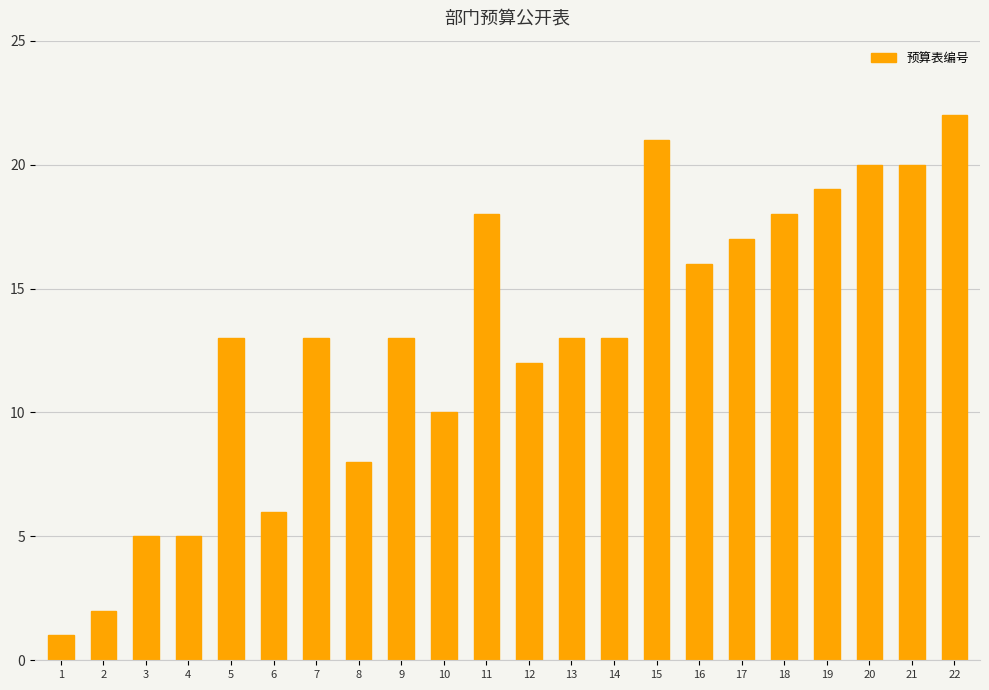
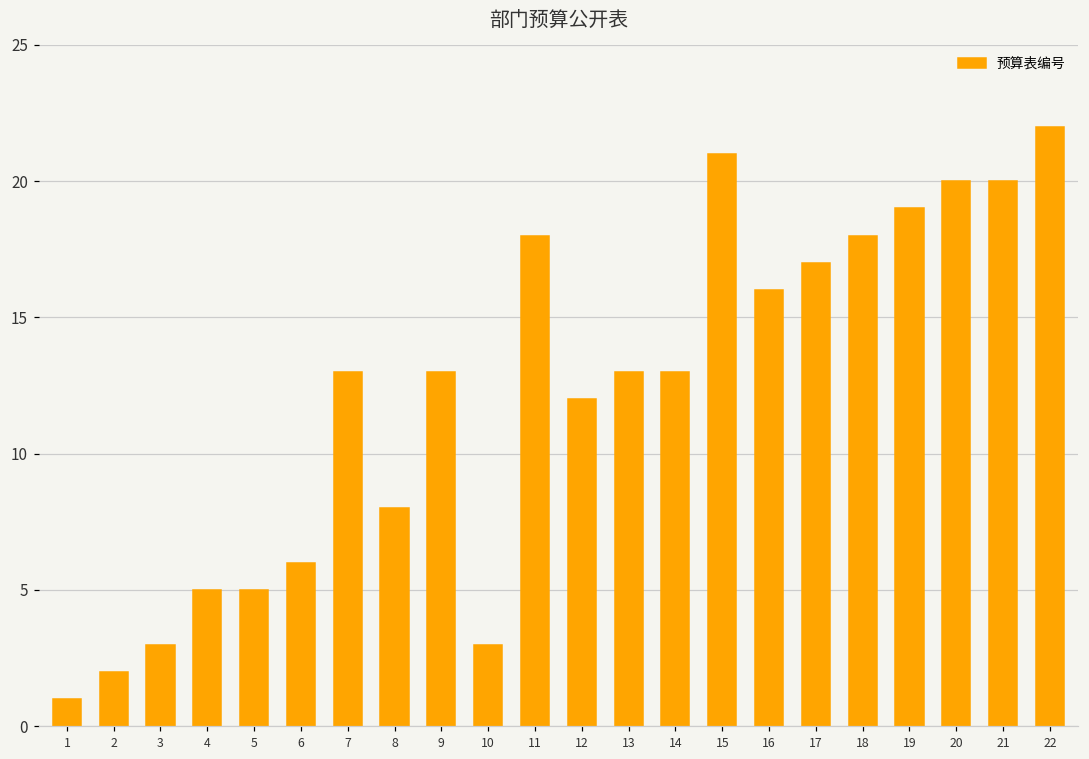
  {
    "1": 1,
    "2": 2,
-   "3": 5,
+   "3": 3,
    "4": 5,
-   "5": 13,
+   "5": 5,
    "6": 6,
    "7": 13,
    "8": 8,
    "9": 13,
-   "10": 10,
+   "10": 3,
    "11": 18,
    "12": 12,
    "13": 13,
    "14": 13,
    "15": 21,
    "16": 16,
    "17": 17,
    "18": 18,
    "19": 19,
    "20": 20,
    "21": 20,
    "22": 22
  }
